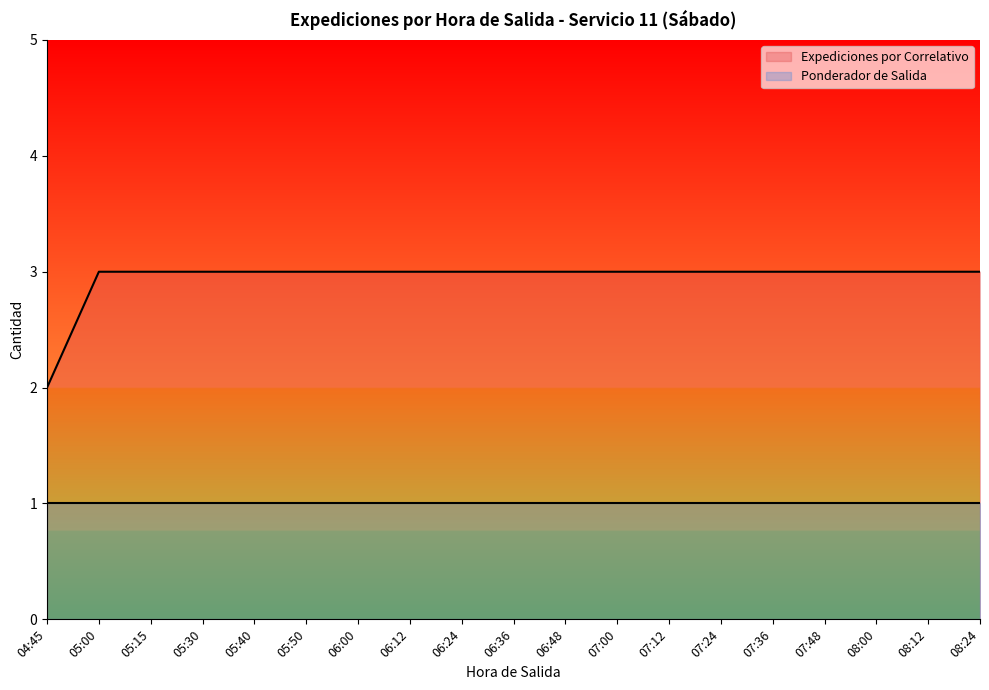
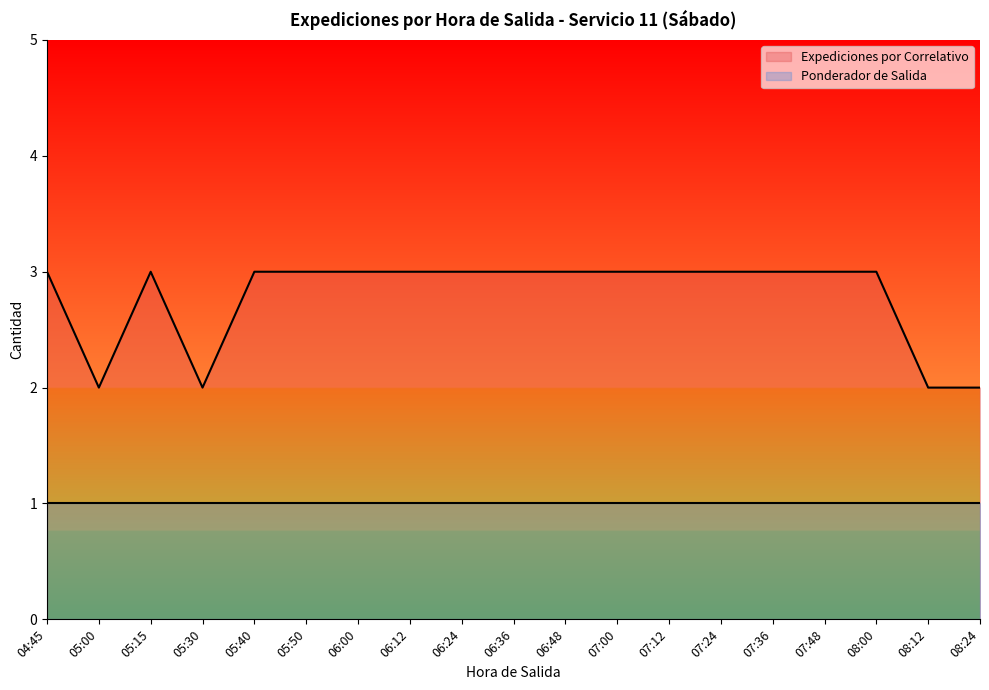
  {
    "Expediciones por Correlativo": {
-     "04:45": 2,
-     "05:00": 3,
+     "04:45": 3,
+     "05:00": 2,
      "05:15": 3,
-     "05:30": 3,
+     "05:30": 2,
      "05:40": 3,
      "05:50": 3,
      "06:00": 3,
      "06:12": 3,
      "06:24": 3,
      "06:36": 3,
      "06:48": 3,
      "07:00": 3,
      "07:12": 3,
      "07:24": 3,
      "07:36": 3,
      "07:48": 3,
      "08:00": 3,
-     "08:12": 3,
-     "08:24": 3
+     "08:12": 2,
+     "08:24": 2
    },
    "Ponderador de Salida": {
      "04:45": 1,
      "05:00": 1,
      "05:15": 1,
      "05:30": 1,
      "05:40": 1,
      "05:50": 1,
      "06:00": 1,
      "06:12": 1,
      "06:24": 1,
      "06:36": 1,
      "06:48": 1,
      "07:00": 1,
      "07:12": 1,
      "07:24": 1,
      "07:36": 1,
      "07:48": 1,
      "08:00": 1,
      "08:12": 1,
      "08:24": 1
    }
  }
